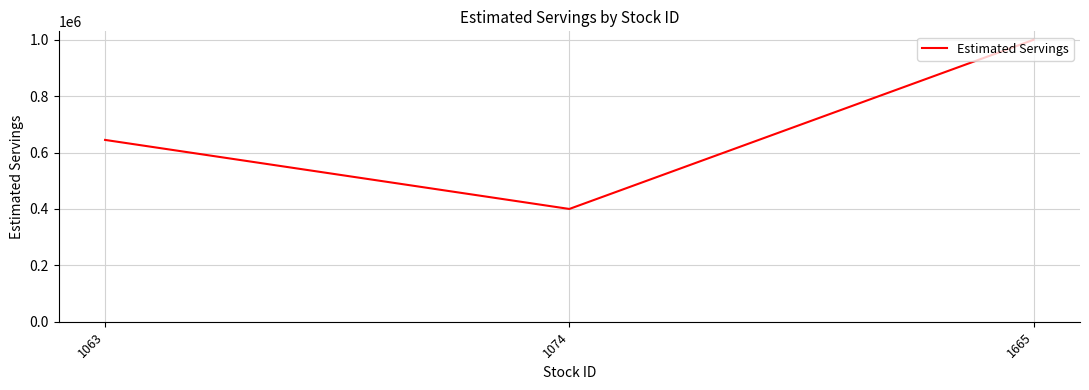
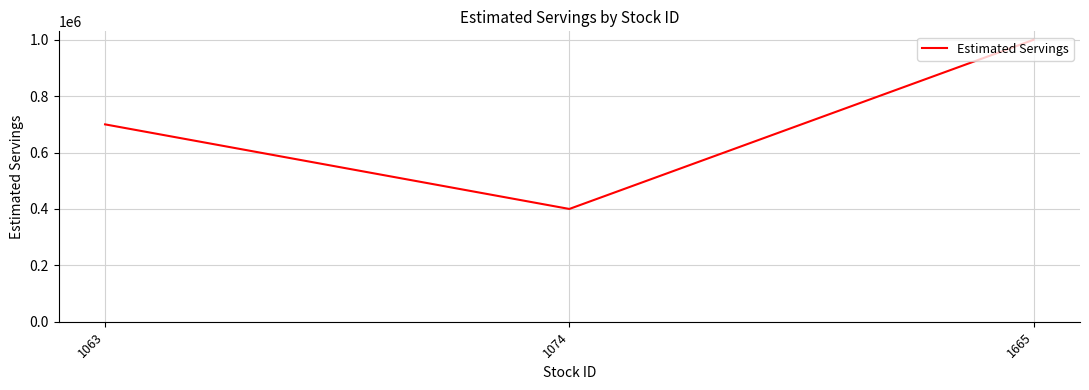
  {
-   "1063": 640000,
+   "1063": 700000,
    "1074": 400000
  }
